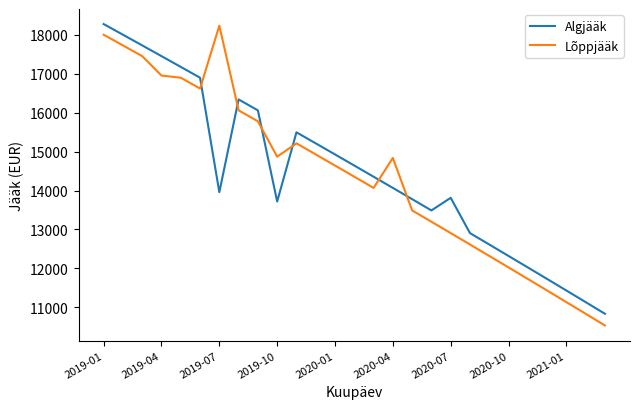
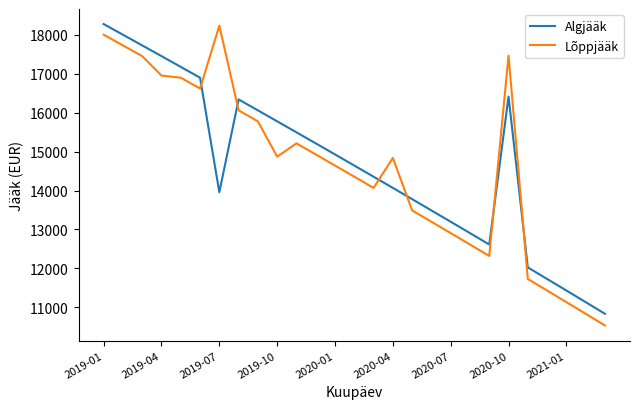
  {
    "Algjääk": {
      "2019-01": 18300,
      "2019-04": 17500,
      "2019-07": 14000,
-     "2019-10": 13700,
+     "2019-10": 15800,
      "2020-01": 14900,
      "2020-04": 14100,
-     "2020-07": 13800,
-     "2020-10": 12300,
+     "2020-07": 13200,
+     "2020-10": 16400,
      "2021-01": 11400
    },
    "Lõppjääk": {
      "2019-01": 18000,
      "2019-04": 17000,
      "2019-07": 18200,
      "2019-10": 14900,
      "2020-01": 14600,
      "2020-04": 14800,
      "2020-07": 12900,
-     "2020-10": 12000,
+     "2020-10": 17500,
      "2021-01": 11100
    }
  }
